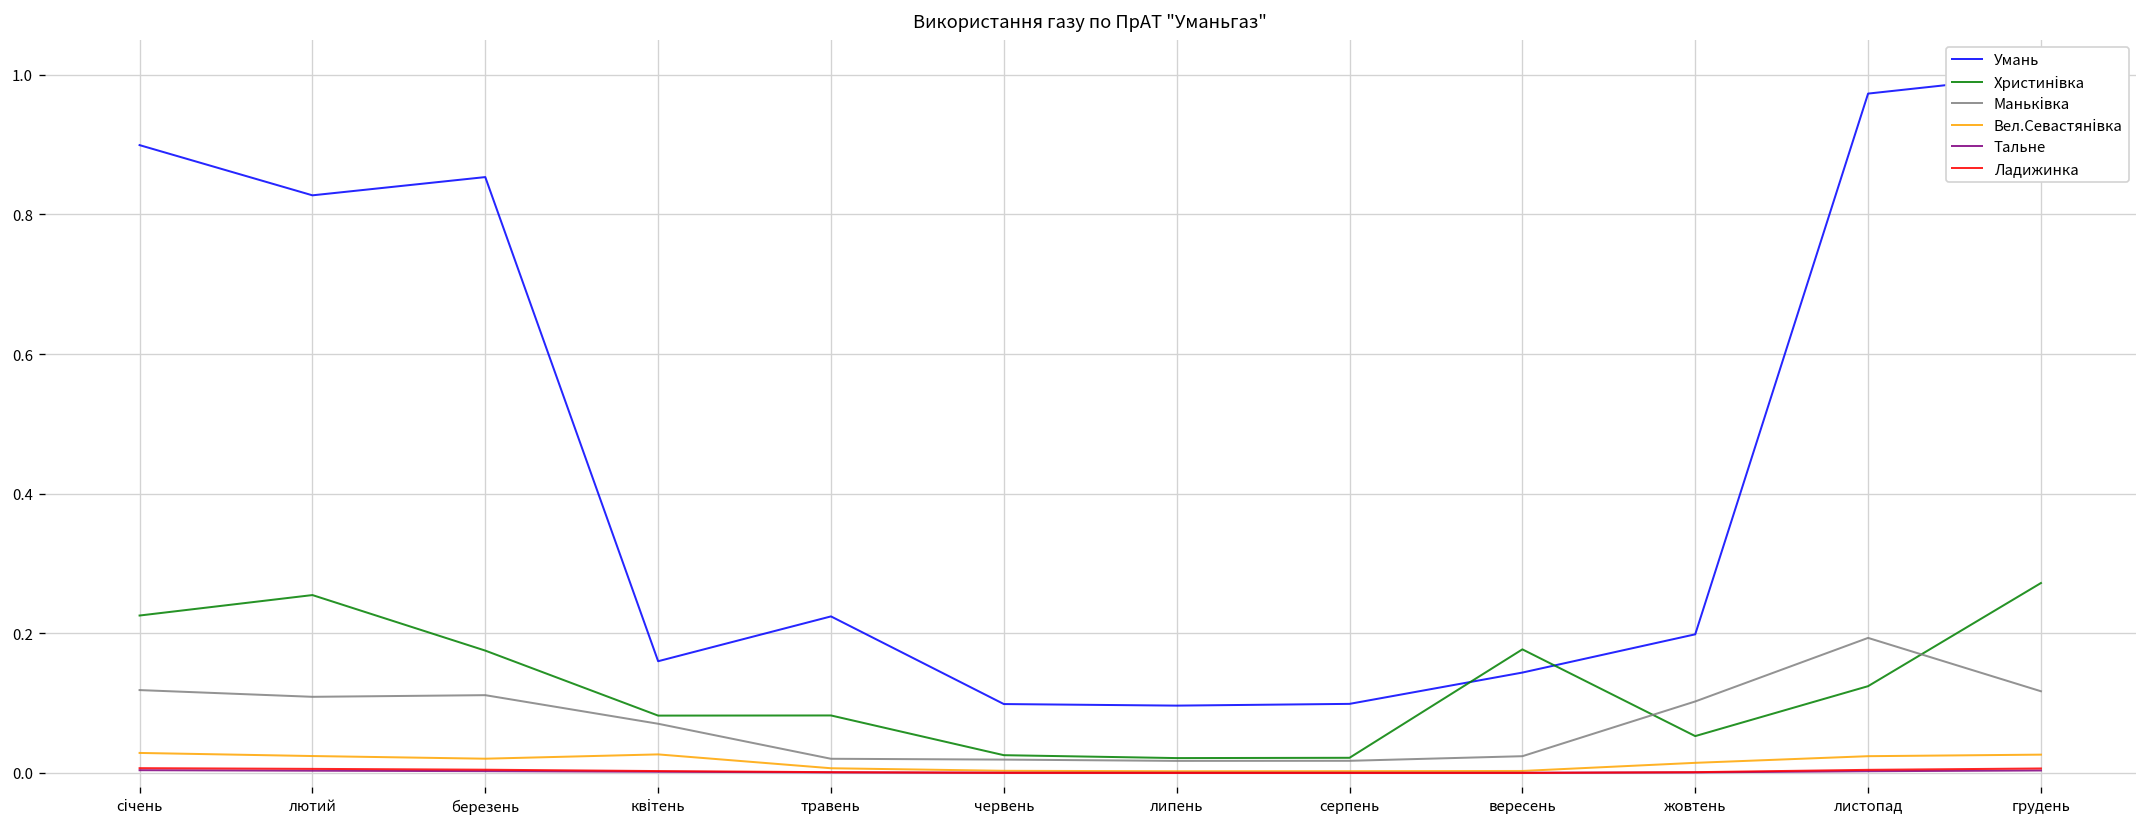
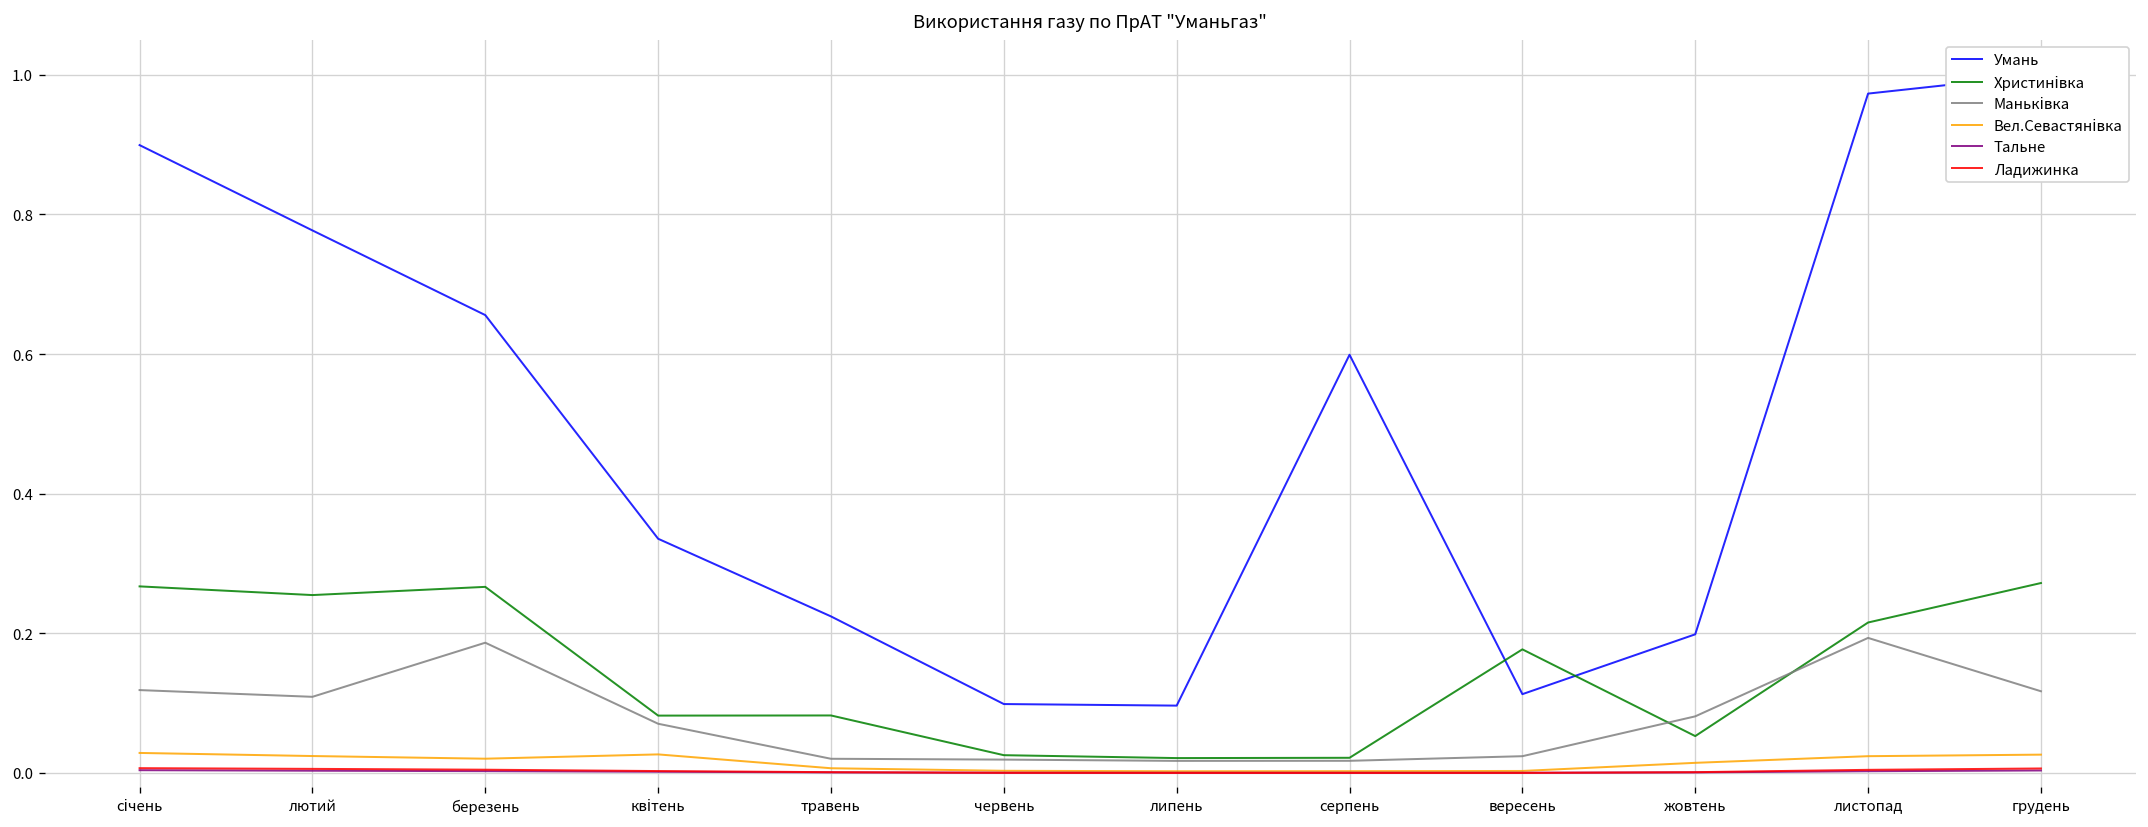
  {
    "Умань": {
      "січень": 0.90,
-     "лютий": 0.83,
-     "березень": 0.85,
-     "квітень": 0.16,
+     "лютий": 0.78,
+     "березень": 0.66,
+     "квітень": 0.34,
      "травень": 0.22,
      "червень": 0.10,
      "липень": 0.10,
-     "серпень": 0.10,
-     "вересень": 0.14,
+     "серпень": 0.60,
+     "вересень": 0.11,
      "жовтень": 0.20,
      "листопад": 0.97
    },
    "Христинівка": {
-     "січень": 0.23,
+     "січень": 0.27,
      "лютий": 0.25,
-     "березень": 0.18,
+     "березень": 0.27,
      "квітень": 0.08,
      "травень": 0.08,
      "червень": 0.03,
      "вересень": 0.18,
      "жовтень": 0.05,
-     "листопад": 0.12,
+     "листопад": 0.22,
      "грудень": 0.27
    },
    "Маньківка": {
      "січень": 0.12,
      "лютий": 0.11,
-     "березень": 0.11,
+     "березень": 0.19,
      "квітень": 0.07,
      "травень": 0.02,
      "червень": 0.02,
      "вересень": 0.02,
-     "жовтень": 0.10,
+     "жовтень": 0.08,
      "листопад": 0.19,
      "грудень": 0.12
    },
    "Вел.Севастянівка": {
      "січень": 0.03,
      "лютий": 0.02,
      "березень": 0.02,
      "квітень": 0.03,
      "травень": 0.01,
      "жовтень": 0.01,
      "листопад": 0.02,
      "грудень": 0.03
    }
  }
